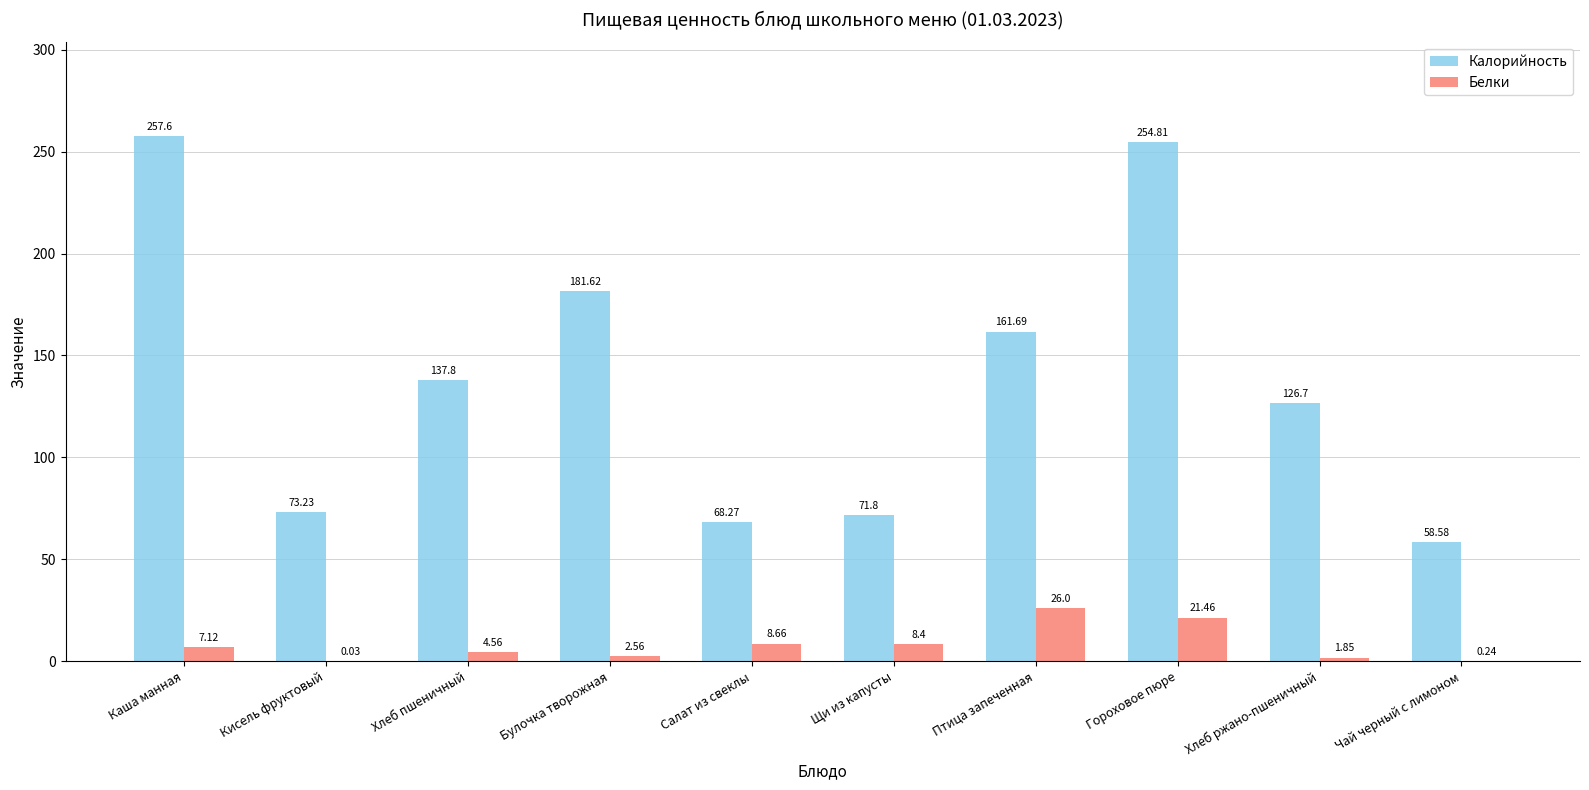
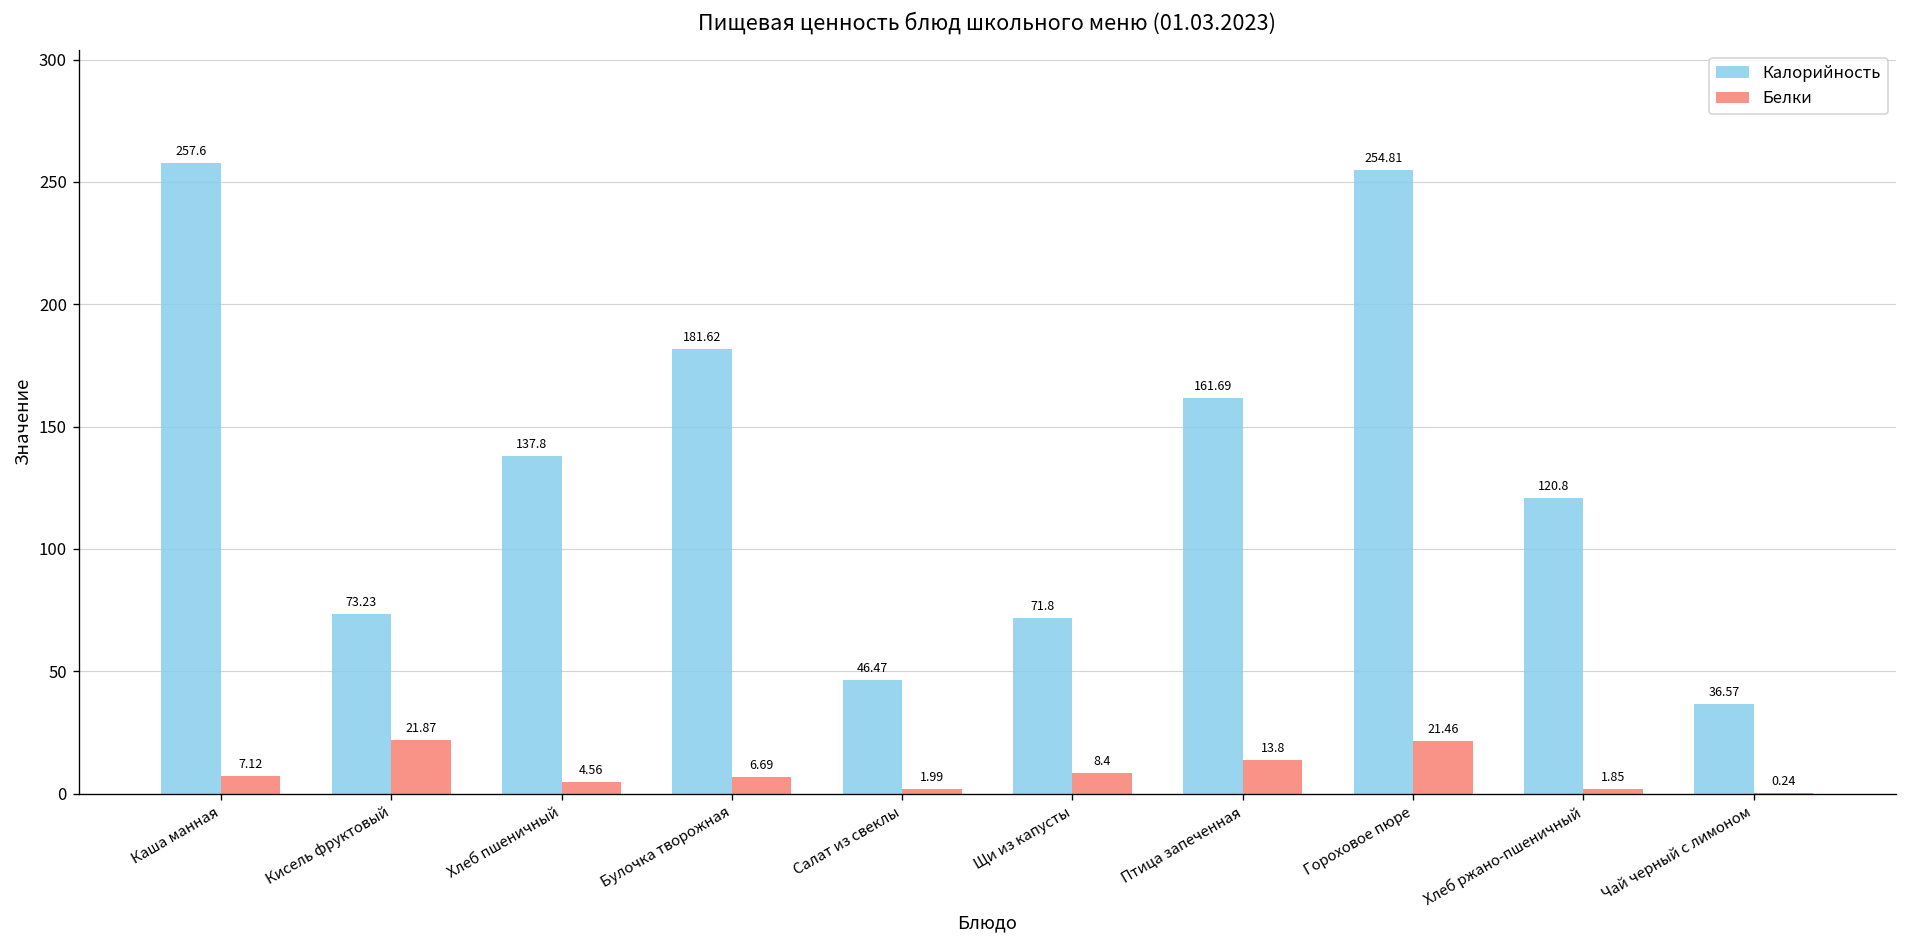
  {
    "Калорийность": {
      "Каша манная": 257.6,
      "Кисель фруктовый": 73.23,
      "Хлеб пшеничный": 137.8,
      "Булочка творожная": 181.62,
-     "Салат из свеклы": 68.27,
+     "Салат из свеклы": 46.47,
      "Щи из капусты": 71.8,
      "Птица запеченная": 161.69,
      "Гороховое пюре": 254.81,
-     "Хлеб ржано-пшеничный": 126.7,
-     "Чай черный с лимоном": 58.58
+     "Хлеб ржано-пшеничный": 120.8,
+     "Чай черный с лимоном": 36.57
    },
    "Белки": {
      "Каша манная": 7.12,
-     "Кисель фруктовый": 0.03,
+     "Кисель фруктовый": 21.87,
      "Хлеб пшеничный": 4.56,
-     "Булочка творожная": 2.56,
-     "Салат из свеклы": 8.66,
+     "Булочка творожная": 6.69,
+     "Салат из свеклы": 1.99,
      "Щи из капусты": 8.4,
-     "Птица запеченная": 26.0,
+     "Птица запеченная": 13.8,
      "Гороховое пюре": 21.46,
      "Хлеб ржано-пшеничный": 1.85,
      "Чай черный с лимоном": 0.24
    }
  }
